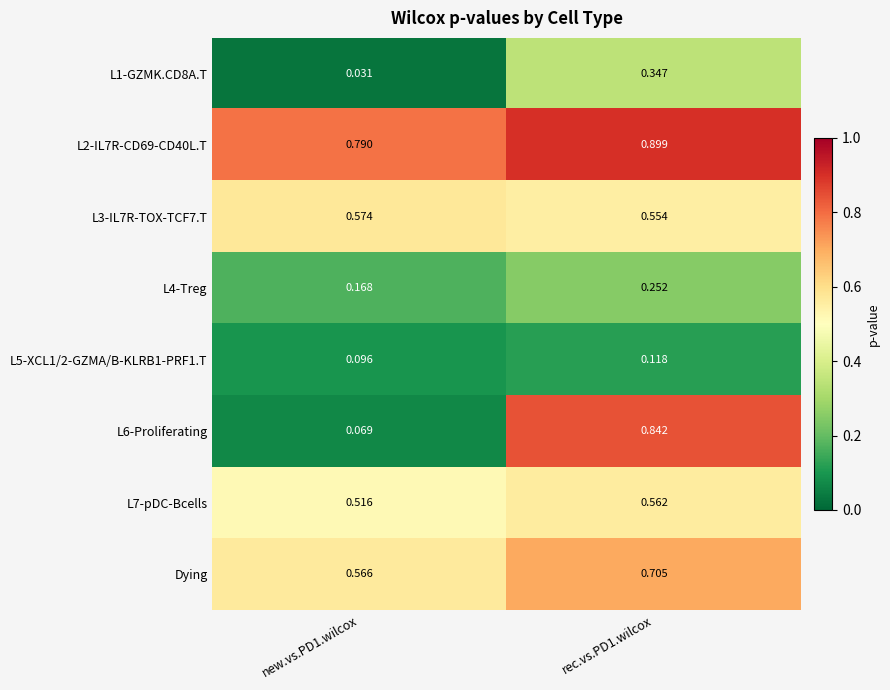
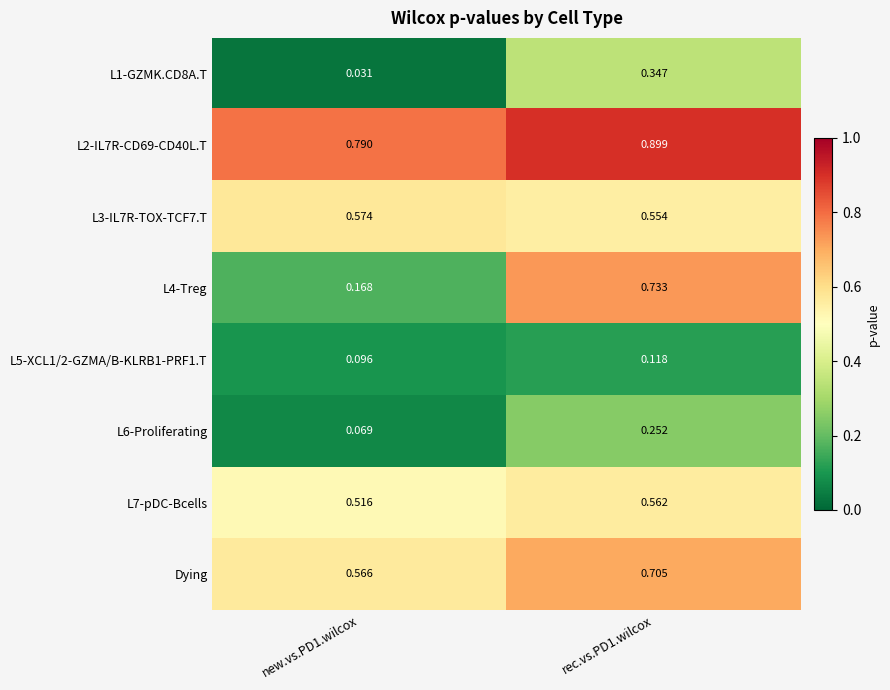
  {
    "L1-GZMK.CD8A.T": {
      "new.vs.PD1.wilcox": 0.031,
      "rec.vs.PD1.wilcox": 0.347
    },
    "L2-IL7R-CD69-CD40L.T": {
      "new.vs.PD1.wilcox": 0.790,
      "rec.vs.PD1.wilcox": 0.899
    },
    "L3-IL7R-TOX-TCF7.T": {
      "new.vs.PD1.wilcox": 0.574,
      "rec.vs.PD1.wilcox": 0.554
    },
    "L4-Treg": {
      "new.vs.PD1.wilcox": 0.168,
-     "rec.vs.PD1.wilcox": 0.252
+     "rec.vs.PD1.wilcox": 0.733
    },
    "L5-XCL1/2-GZMA/B-KLRB1-PRF1.T": {
      "new.vs.PD1.wilcox": 0.096,
      "rec.vs.PD1.wilcox": 0.118
    },
    "L6-Proliferating": {
      "new.vs.PD1.wilcox": 0.069,
-     "rec.vs.PD1.wilcox": 0.842
+     "rec.vs.PD1.wilcox": 0.252
    },
    "L7-pDC-Bcells": {
      "new.vs.PD1.wilcox": 0.516,
      "rec.vs.PD1.wilcox": 0.562
    },
    "Dying": {
      "new.vs.PD1.wilcox": 0.566,
      "rec.vs.PD1.wilcox": 0.705
    }
  }
